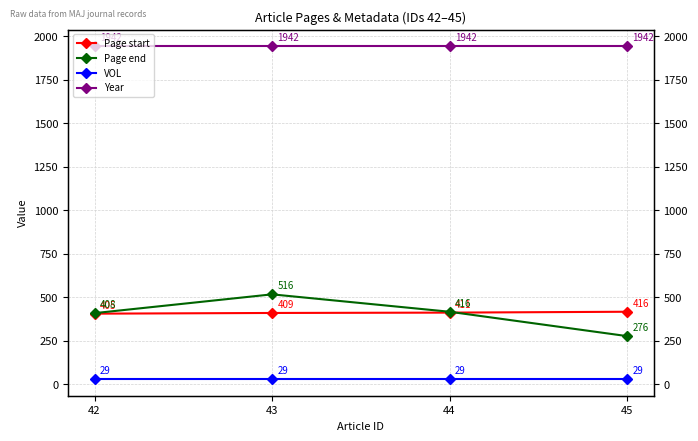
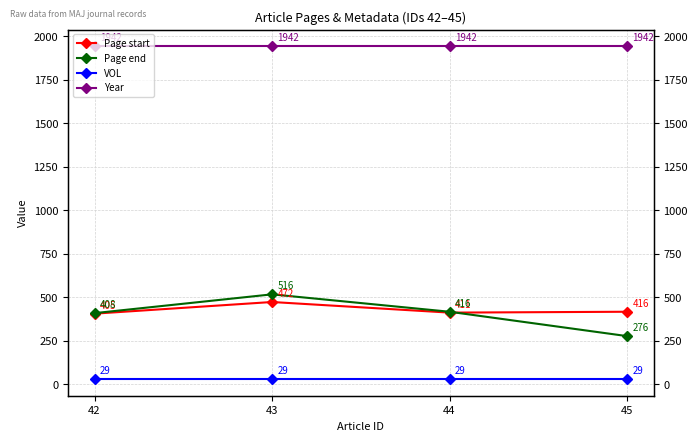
  {
    "Page start": {
-     "43": 409,
+     "43": 472,
      "45": 416
    },
    "Page end": {
      "45": 276
    },
    "VOL": {
      "42": 29,
      "43": 29,
      "44": 29,
      "45": 29
    },
    "Year": {
      "43": 1942,
      "44": 1942,
      "45": 1942
    }
  }
